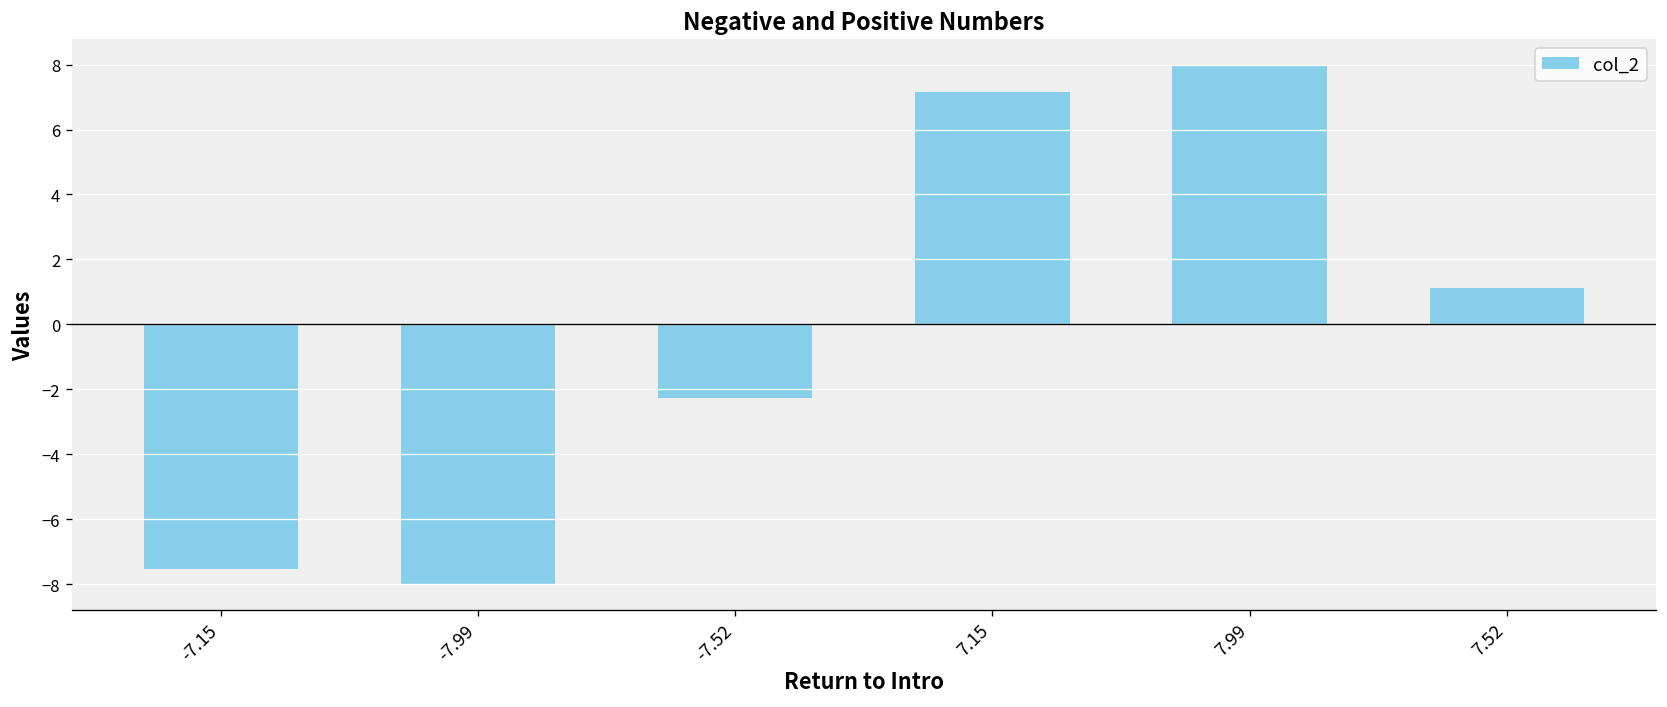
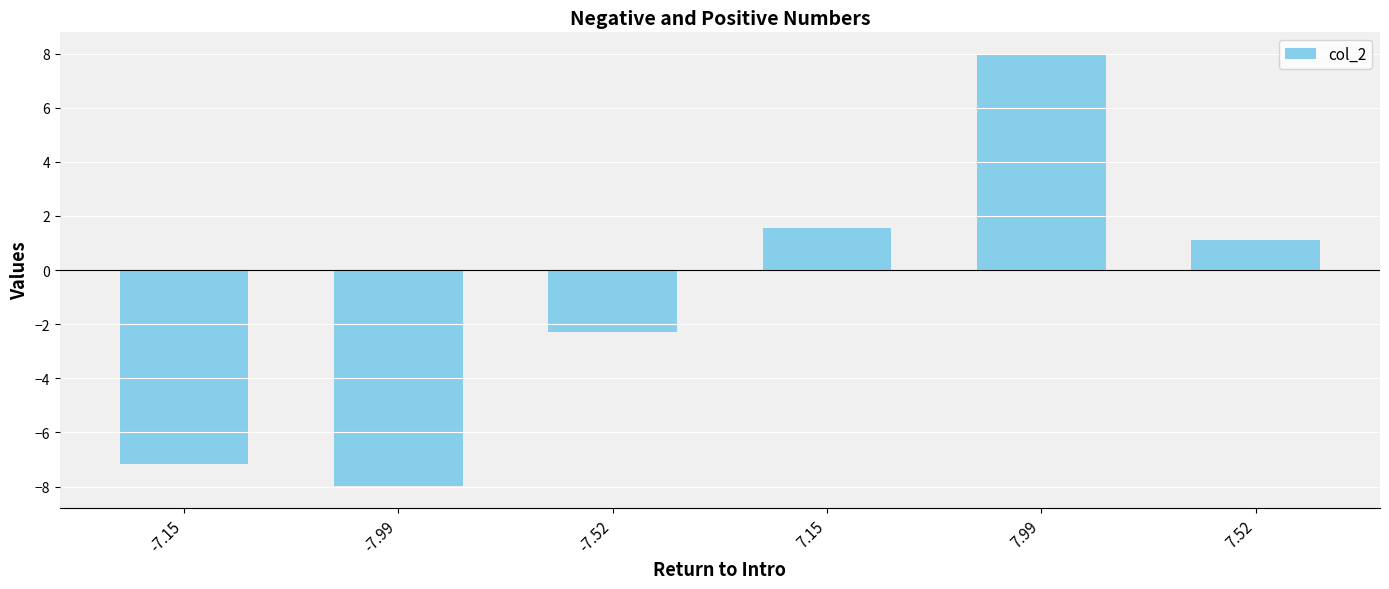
  {
-   "-7.15": -7.5,
+   "-7.15": -7.2,
    "-7.99": -8.0,
    "-7.52": -2.3,
-   "7.15": 7.2,
+   "7.15": 1.5,
    "7.99": 8.0,
    "7.52": 1.1
  }
